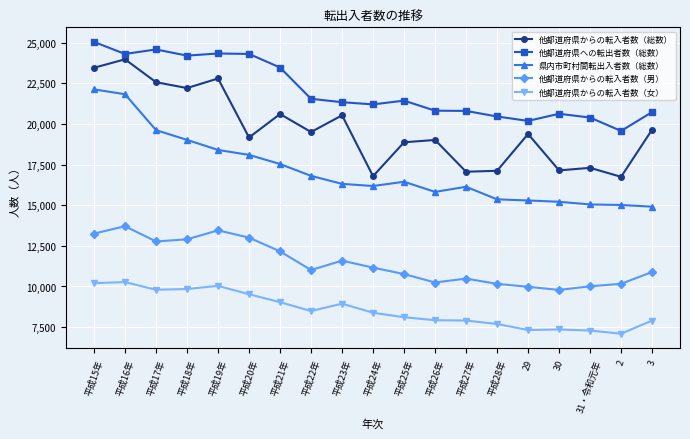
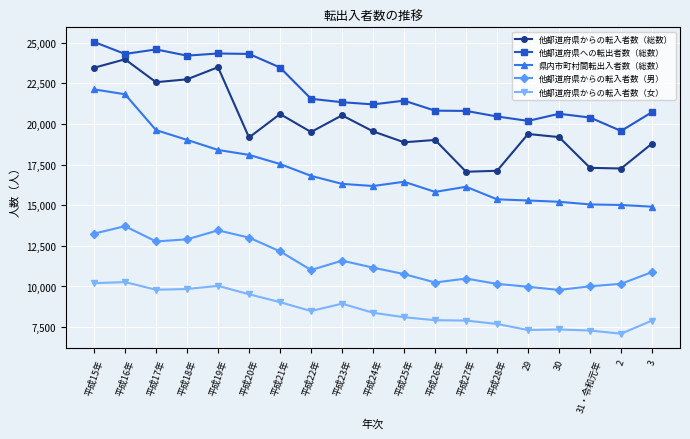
  {
    "他都道府県からの転入者数（総数）": {
      "平成15年": "23,500",
      "平成16年": "24,000",
      "平成17年": "22,600",
-     "平成18年": "22,200",
-     "平成19年": "22,800",
+     "平成18年": "22,700",
+     "平成19年": "23,500",
      "平成20年": "19,200",
      "平成21年": "20,600",
      "平成22年": "19,500",
      "平成23年": "20,500",
-     "平成24年": "16,800",
+     "平成24年": "19,500",
      "平成25年": "18,900",
      "平成26年": "19,000",
      "平成27年": "17,100",
      "平成28年": "17,100",
      "29": "19,400",
-     "30": "17,100",
+     "30": "19,200",
      "31・令和元年": "17,300",
-     "2": "16,700",
-     "3": "19,600"
+     "2": "17,300",
+     "3": "18,800"
    }
  }
